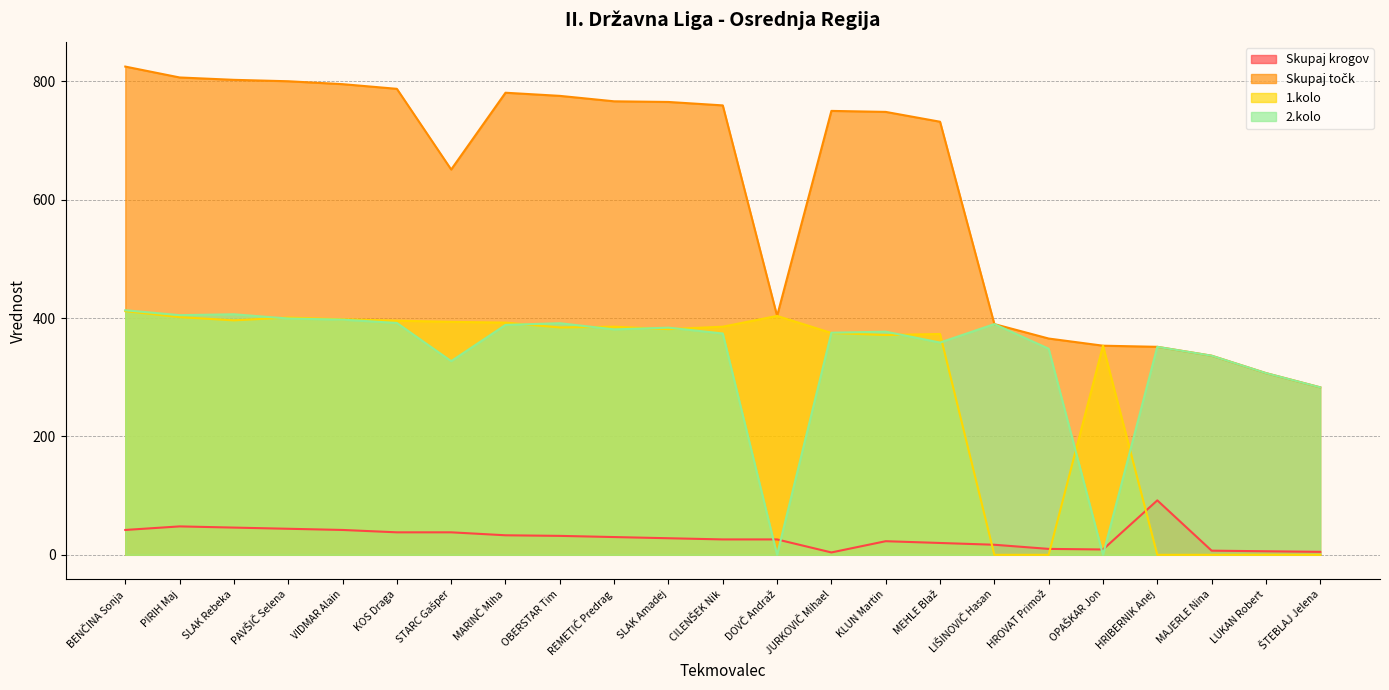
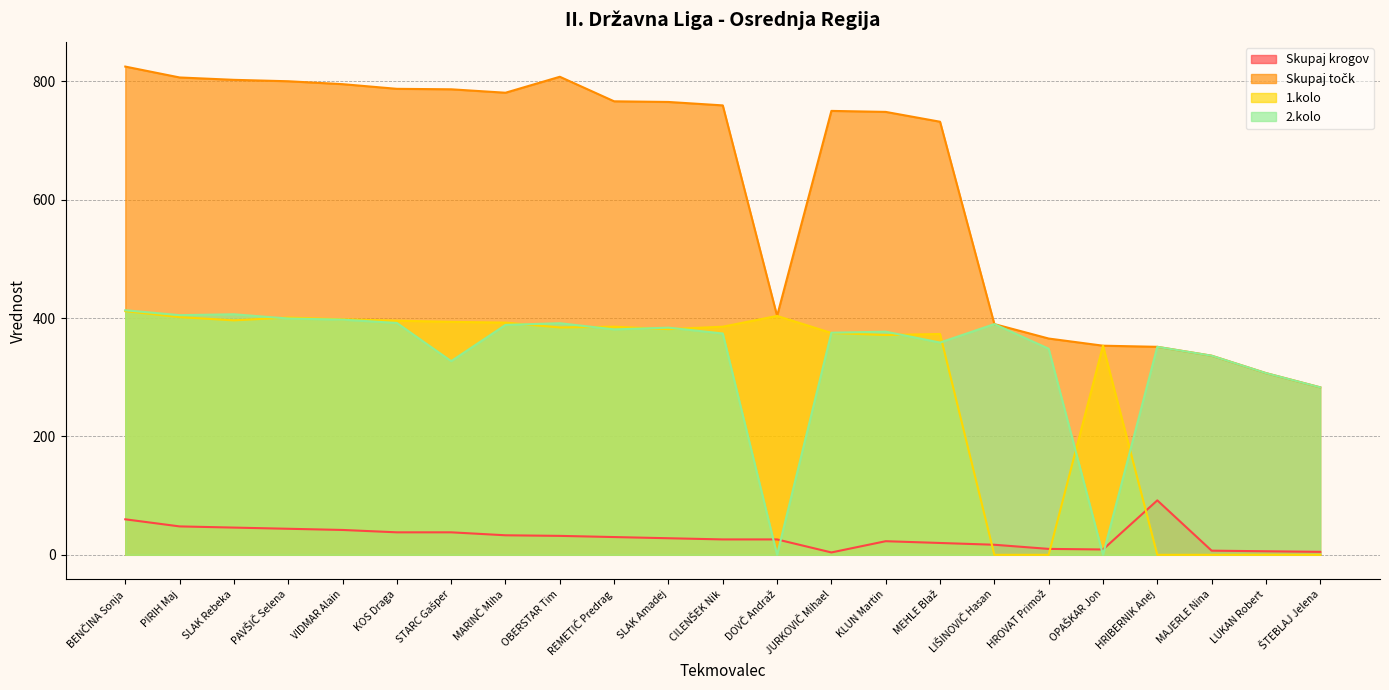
  {
    "Skupaj krogov": {
-     "BENČINA Sonja": 40,
+     "BENČINA Sonja": 60,
      "PIRIH Maj": 50,
      "SLAK Rebeka": 50,
      "PAVŠIČ Selena": 40,
      "VIDMAR Alain": 40,
      "KOS Draga": 40,
      "STARC Gašper": 40,
      "MARINČ Miha": 30,
      "OBERSTAR Tim": 30,
      "REMETIČ Predrag": 30,
      "SLAK Amadej": 30,
      "CILENŠEK Nik": 30,
      "DOVČ Andraž": 30,
      "JURKOVIČ Mihael": 0,
      "KLUN Martin": 20,
      "MEHLE Blaž": 20,
      "LIŠINOVIČ Hasan": 20,
      "HROVAT Primož": 10,
      "OPAŠKAR Jon": 10,
      "HRIBERNIK Anej": 90,
      "MAJERLE Nina": 10,
      "LUKAN Robert": 10,
      "ŠTEBLAJ Jelena": 10
    },
    "Skupaj točk": {
      "BENČINA Sonja": 830,
      "PIRIH Maj": 810,
      "SLAK Rebeka": 800,
      "PAVŠIČ Selena": 800,
      "VIDMAR Alain": 800,
      "KOS Draga": 790,
-     "STARC Gašper": 650,
+     "STARC Gašper": 790,
      "MARINČ Miha": 780,
-     "OBERSTAR Tim": 780,
+     "OBERSTAR Tim": 810,
      "REMETIČ Predrag": 770,
      "SLAK Amadej": 770,
      "CILENŠEK Nik": 760,
      "JURKOVIČ Mihael": 750,
      "KLUN Martin": 750,
      "MEHLE Blaž": 730,
      "HROVAT Primož": 370
    },
    "1.kolo": {
      "SLAK Rebeka": 400,
      "STARC Gašper": 390,
      "OBERSTAR Tim": 380,
      "REMETIČ Predrag": 390,
      "CILENŠEK Nik": 390,
      "KLUN Martin": 370,
      "MEHLE Blaž": 370,
      "LIŠINOVIČ Hasan": 0,
      "HROVAT Primož": 0,
      "HRIBERNIK Anej": 0,
      "MAJERLE Nina": 0,
      "LUKAN Robert": 0,
      "ŠTEBLAJ Jelena": 0
    },
    "2.kolo": {
      "SLAK Rebeka": 410,
      "STARC Gašper": 330,
      "OBERSTAR Tim": 390,
      "REMETIČ Predrag": 380,
      "CILENŠEK Nik": 370,
      "DOVČ Andraž": 0,
      "KLUN Martin": 380,
      "MEHLE Blaž": 360,
      "HROVAT Primož": 350,
      "OPAŠKAR Jon": 0
    }
  }
